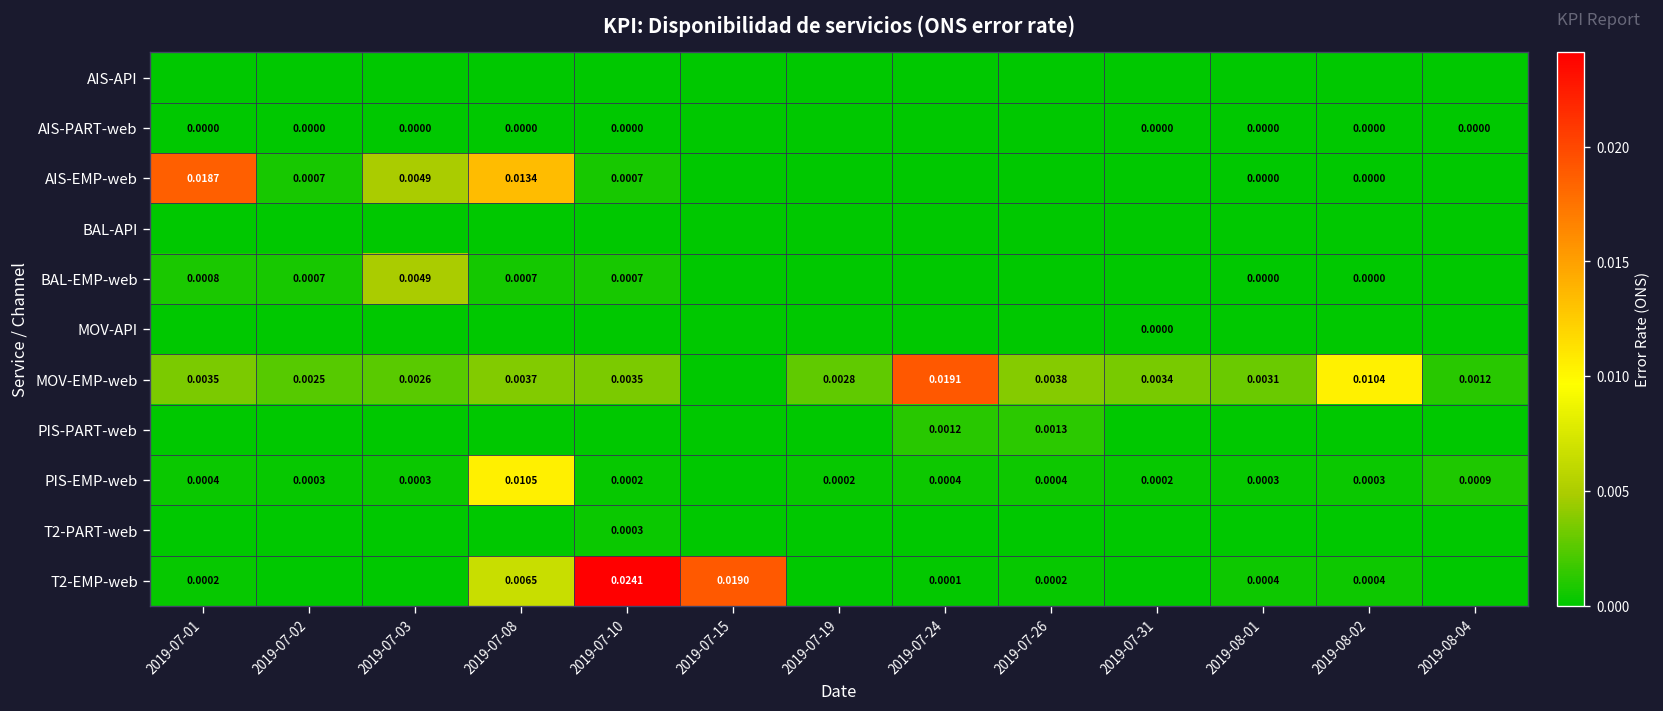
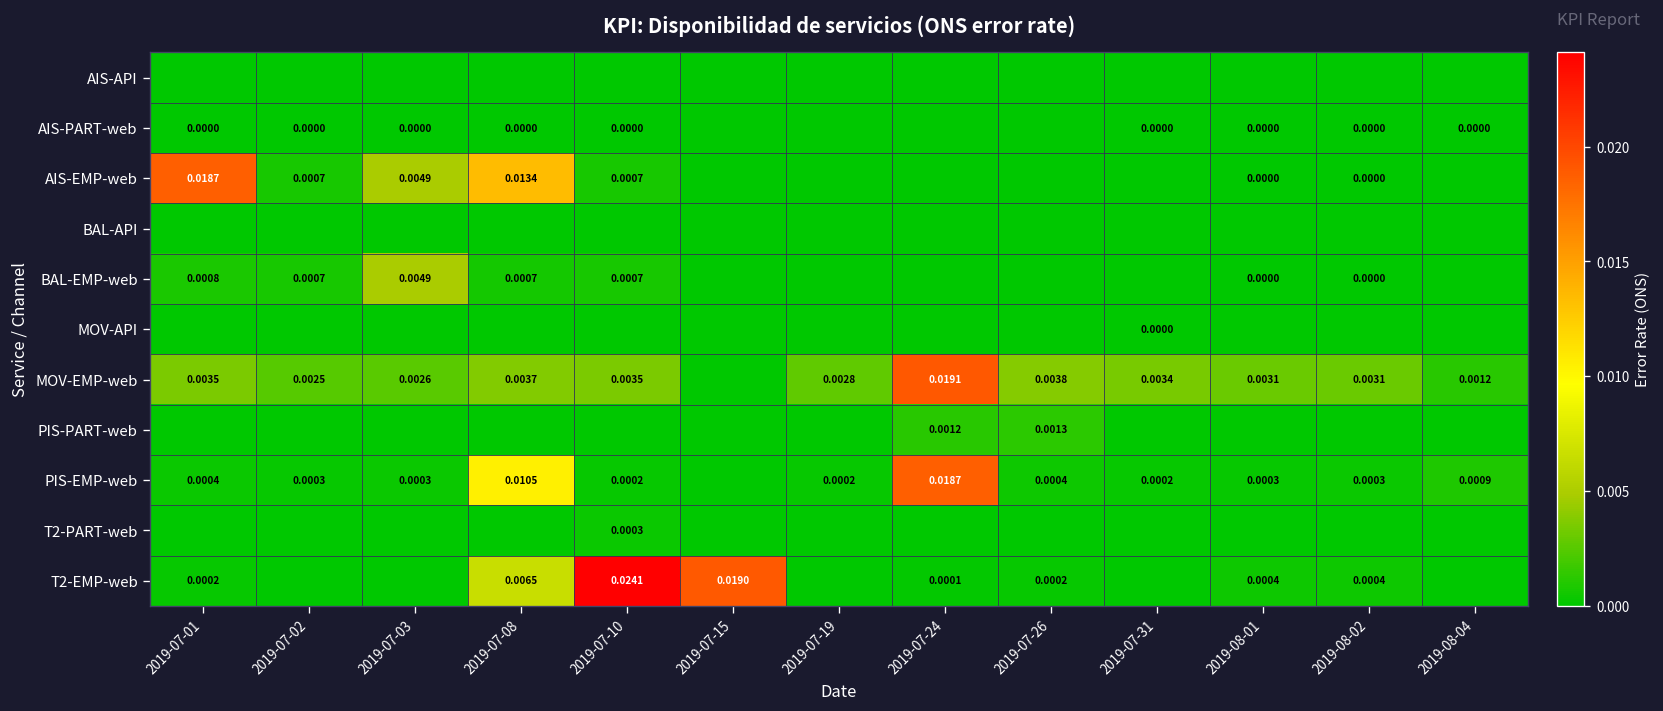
  {
    "AIS-PART-web": {
      "2019-07-01": 0.0000,
      "2019-07-02": 0.0000,
      "2019-07-03": 0.0000,
      "2019-07-08": 0.0000,
      "2019-07-10": 0.0000,
      "2019-07-31": 0.0000,
      "2019-08-01": 0.0000,
      "2019-08-02": 0.0000,
      "2019-08-04": 0.0000
    },
    "AIS-EMP-web": {
      "2019-07-01": 0.0187,
      "2019-07-02": 0.0007,
      "2019-07-03": 0.0049,
      "2019-07-08": 0.0134,
      "2019-07-10": 0.0007,
      "2019-08-01": 0.0000,
      "2019-08-02": 0.0000
    },
    "BAL-EMP-web": {
      "2019-07-01": 0.0008,
      "2019-07-02": 0.0007,
      "2019-07-03": 0.0049,
      "2019-07-08": 0.0007,
      "2019-07-10": 0.0007,
      "2019-08-01": 0.0000,
      "2019-08-02": 0.0000
    },
    "MOV-API": {
      "2019-07-31": 0.0000
    },
    "MOV-EMP-web": {
      "2019-07-01": 0.0035,
      "2019-07-02": 0.0025,
      "2019-07-03": 0.0026,
      "2019-07-08": 0.0037,
      "2019-07-10": 0.0035,
      "2019-07-19": 0.0028,
      "2019-07-24": 0.0191,
      "2019-07-26": 0.0038,
      "2019-07-31": 0.0034,
      "2019-08-01": 0.0031,
-     "2019-08-02": 0.0104,
+     "2019-08-02": 0.0031,
      "2019-08-04": 0.0012
    },
    "PIS-PART-web": {
      "2019-07-24": 0.0012,
      "2019-07-26": 0.0013
    },
    "PIS-EMP-web": {
      "2019-07-01": 0.0004,
      "2019-07-02": 0.0003,
      "2019-07-03": 0.0003,
      "2019-07-08": 0.0105,
      "2019-07-10": 0.0002,
      "2019-07-19": 0.0002,
-     "2019-07-24": 0.0004,
+     "2019-07-24": 0.0187,
      "2019-07-26": 0.0004,
      "2019-07-31": 0.0002,
      "2019-08-01": 0.0003,
      "2019-08-02": 0.0003,
      "2019-08-04": 0.0009
    },
    "T2-PART-web": {
      "2019-07-10": 0.0003
    },
    "T2-EMP-web": {
      "2019-07-01": 0.0002,
      "2019-07-08": 0.0065,
      "2019-07-10": 0.0241,
      "2019-07-15": 0.0190,
      "2019-07-24": 0.0001,
      "2019-07-26": 0.0002,
      "2019-08-01": 0.0004,
      "2019-08-02": 0.0004
    }
  }
